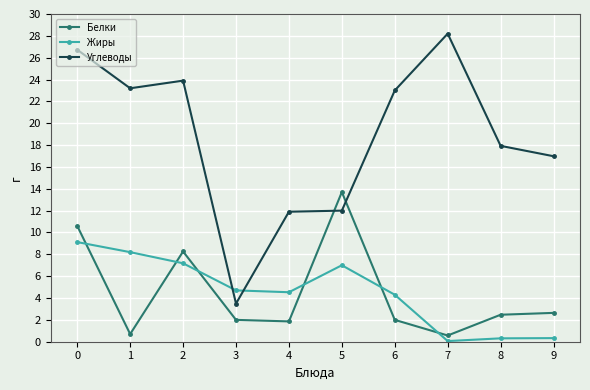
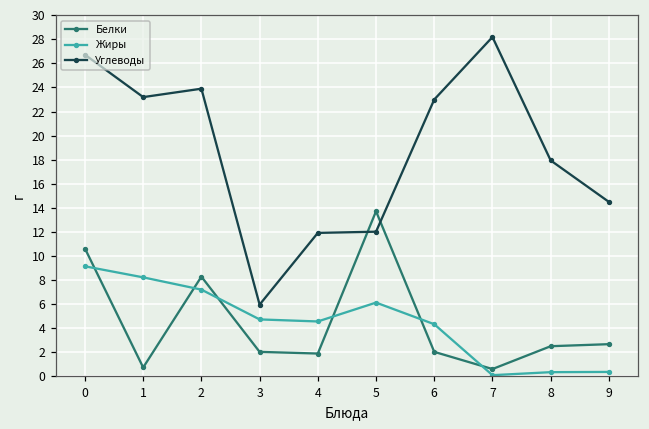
  {
    "Белки": {
      "0": 10.6,
      "1": 0.7,
      "2": 8.3,
      "3": 2.0,
      "4": 1.9,
      "5": 13.7,
      "6": 2.0,
      "7": 0.6,
      "8": 2.5,
      "9": 2.6
    },
    "Жиры": {
      "0": 9.1,
      "1": 8.2,
      "2": 7.2,
      "3": 4.7,
      "4": 4.5,
-     "5": 7.0,
+     "5": 6.1,
      "6": 4.3,
      "7": 0.1,
      "8": 0.3,
      "9": 0.3
    },
    "Углеводы": {
      "1": 23.2,
      "2": 23.9,
-     "3": 3.5,
+     "3": 5.9,
      "4": 11.9,
      "5": 12.0,
      "6": 23.0,
      "7": 28.2,
      "8": 17.9,
-     "9": 17.0
+     "9": 14.5
    }
  }
